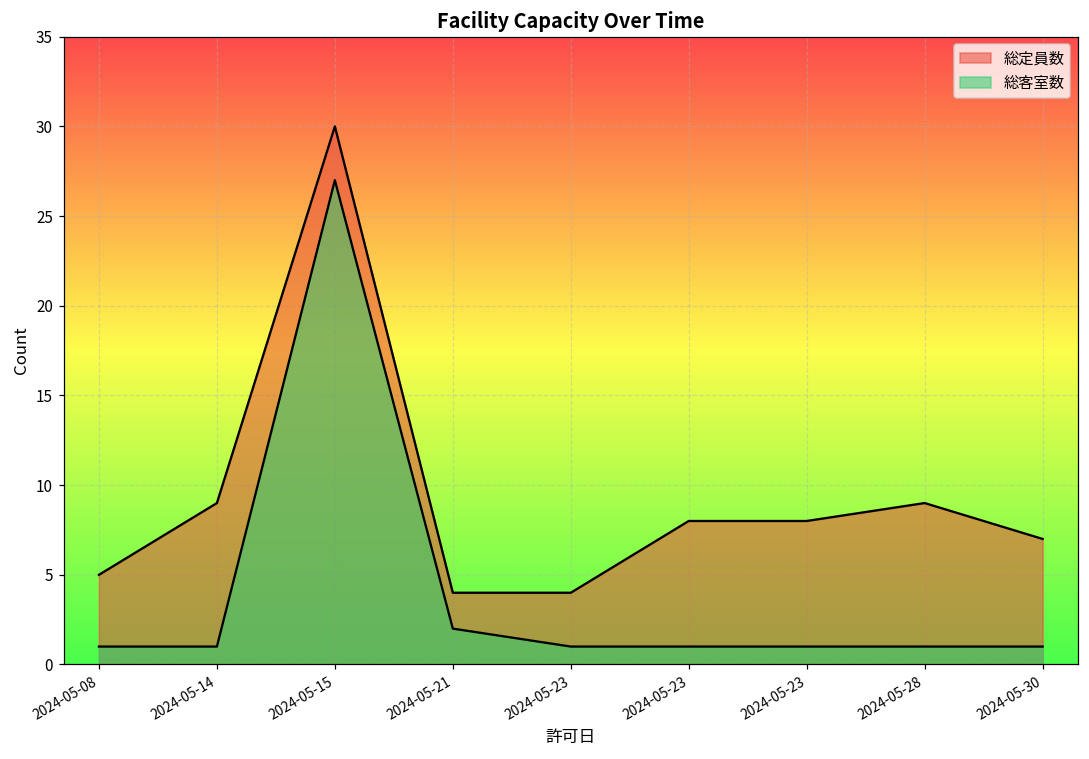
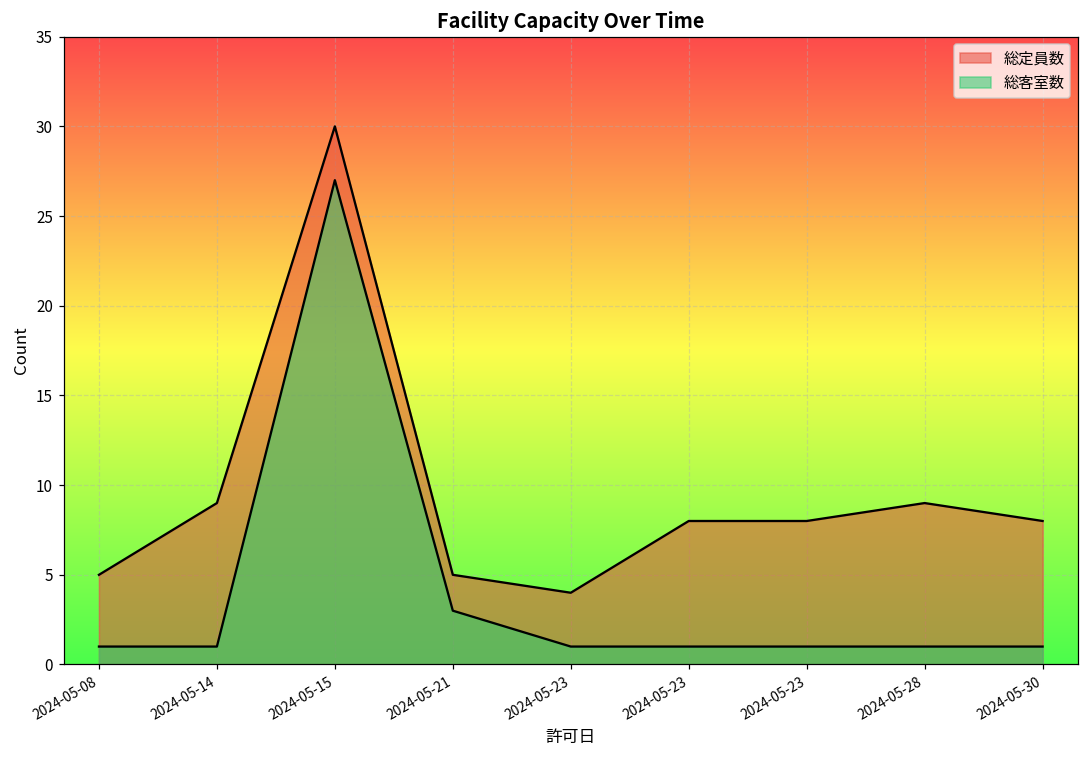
  {
    "総定員数": {
      "2024-05-08": 5,
      "2024-05-14": 9,
      "2024-05-15": 30,
-     "2024-05-21": 4,
+     "2024-05-21": 5,
      "2024-05-28": 9,
-     "2024-05-30": 7
+     "2024-05-30": 8
    },
    "総客室数": {
      "2024-05-08": 1,
      "2024-05-14": 1,
      "2024-05-15": 27,
-     "2024-05-21": 2,
+     "2024-05-21": 3,
      "2024-05-28": 1,
      "2024-05-30": 1
    }
  }
